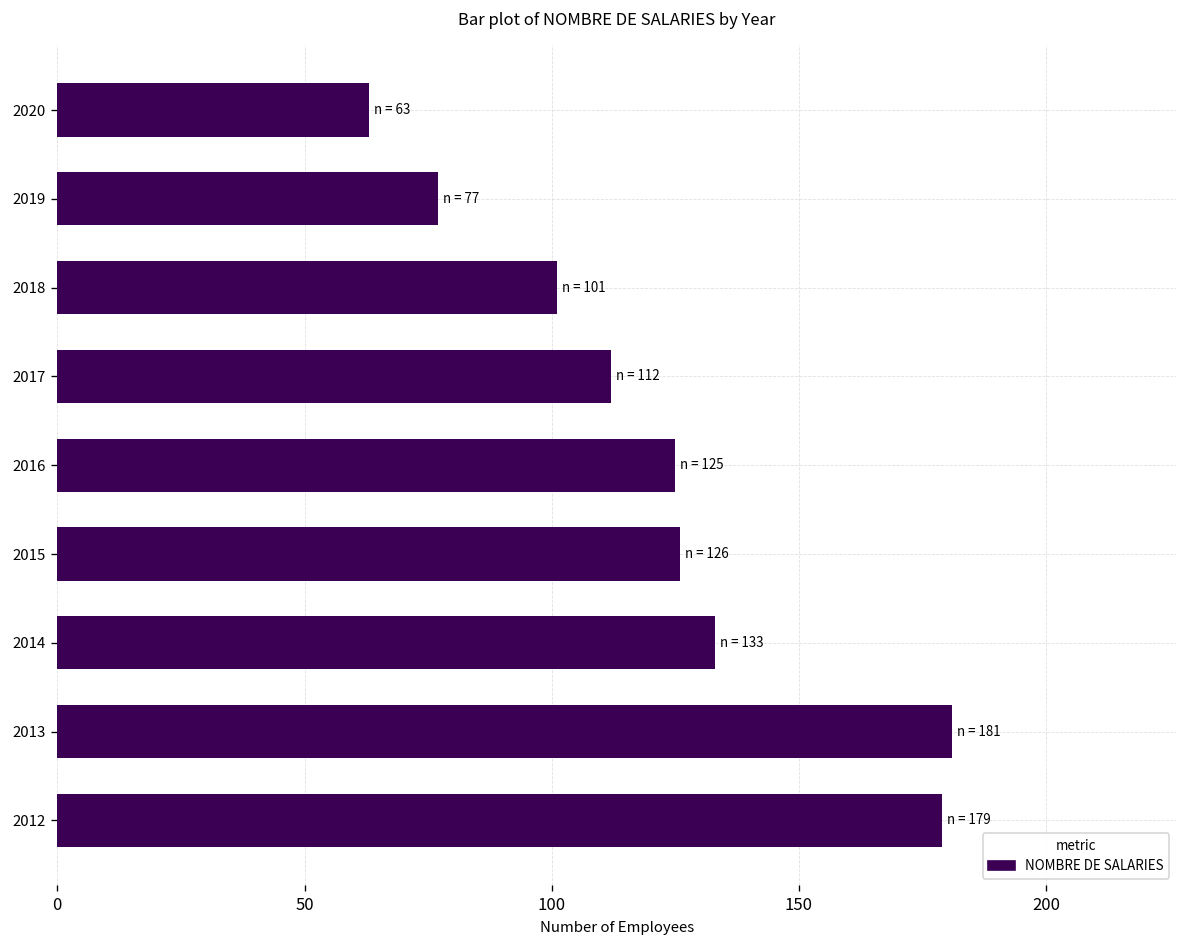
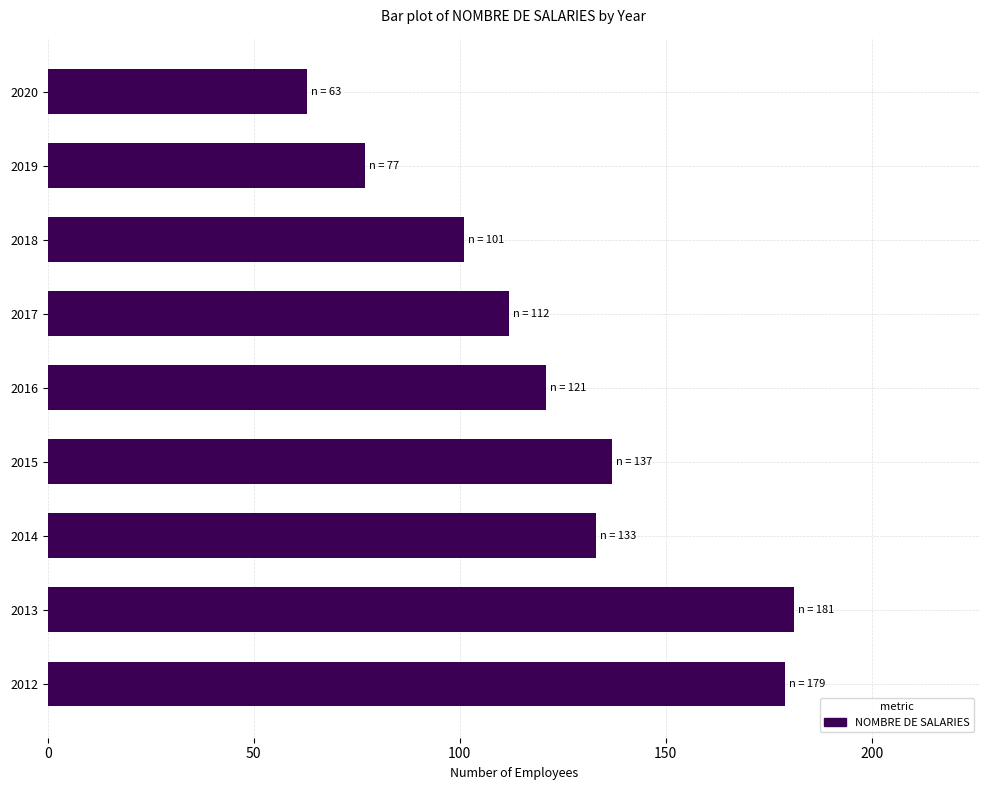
  {
    "2020": 63,
    "2019": 77,
    "2018": 101,
    "2017": 112,
-   "2016": 125,
-   "2015": 126,
+   "2016": 121,
+   "2015": 137,
    "2014": 133,
    "2013": 181,
    "2012": 179
  }
